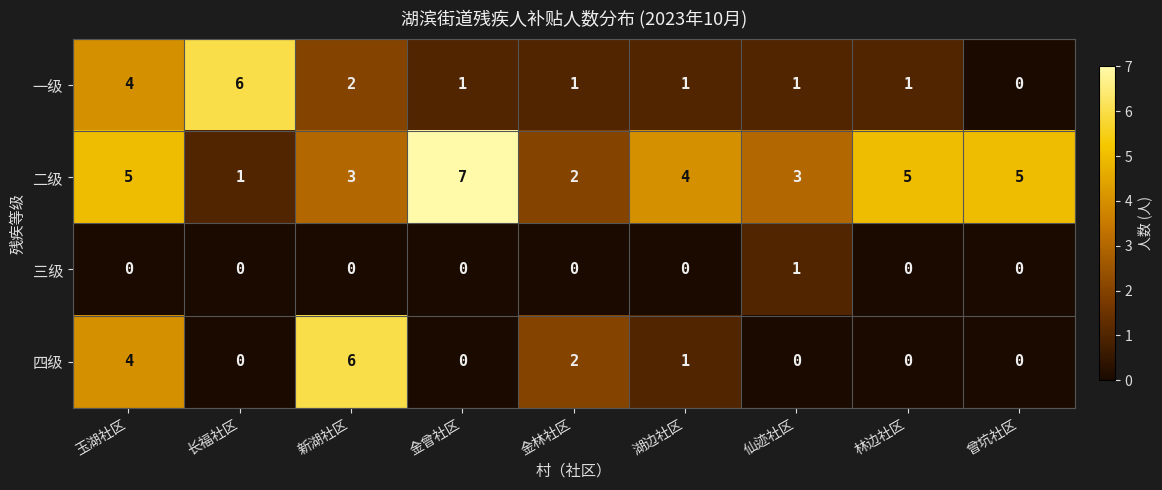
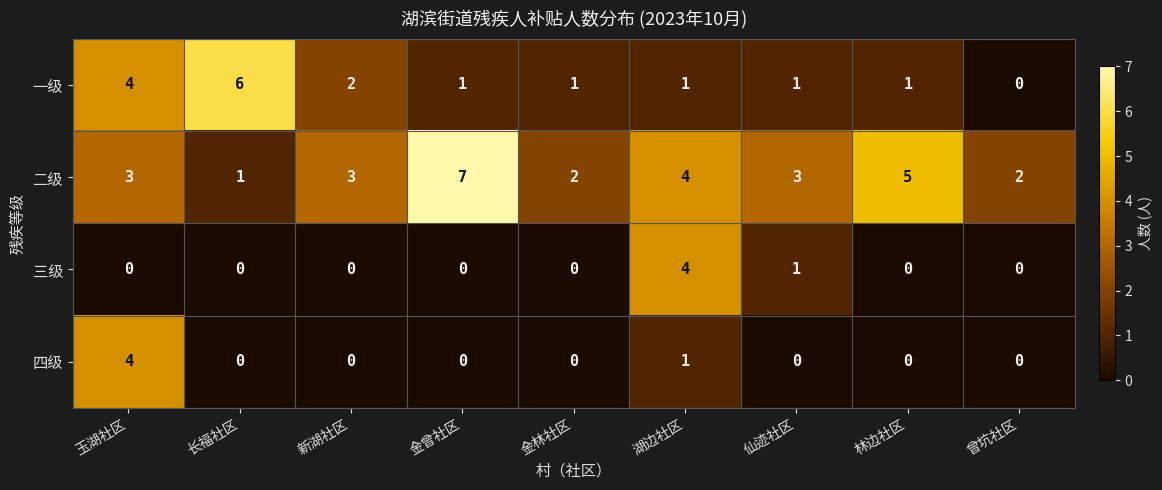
  {
    "一级": {
      "玉湖社区": 4,
      "长福社区": 6,
      "新湖社区": 2,
      "金曾社区": 1,
      "金林社区": 1,
      "湖边社区": 1,
      "仙迹社区": 1,
      "林边社区": 1,
      "曾坑社区": 0
    },
    "二级": {
-     "玉湖社区": 5,
+     "玉湖社区": 3,
      "长福社区": 1,
      "新湖社区": 3,
      "金曾社区": 7,
      "金林社区": 2,
      "湖边社区": 4,
      "仙迹社区": 3,
      "林边社区": 5,
-     "曾坑社区": 5
+     "曾坑社区": 2
    },
    "三级": {
      "玉湖社区": 0,
      "长福社区": 0,
      "新湖社区": 0,
      "金曾社区": 0,
      "金林社区": 0,
-     "湖边社区": 0,
+     "湖边社区": 4,
      "仙迹社区": 1,
      "林边社区": 0,
      "曾坑社区": 0
    },
    "四级": {
      "玉湖社区": 4,
      "长福社区": 0,
-     "新湖社区": 6,
+     "新湖社区": 0,
      "金曾社区": 0,
-     "金林社区": 2,
+     "金林社区": 0,
      "湖边社区": 1,
      "仙迹社区": 0,
      "林边社区": 0,
      "曾坑社区": 0
    }
  }
